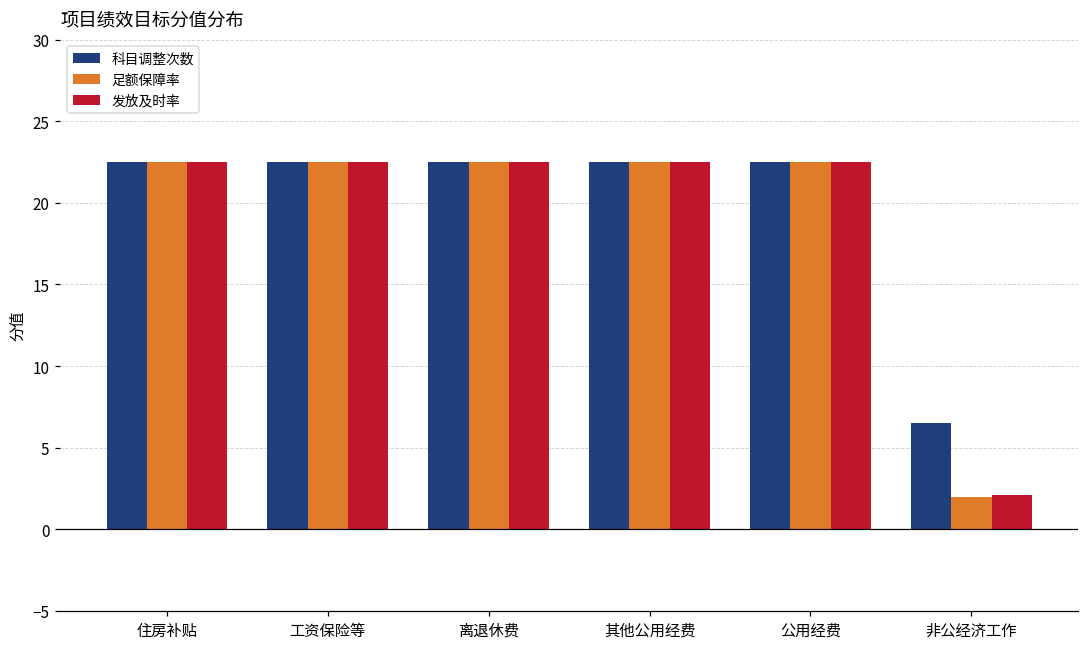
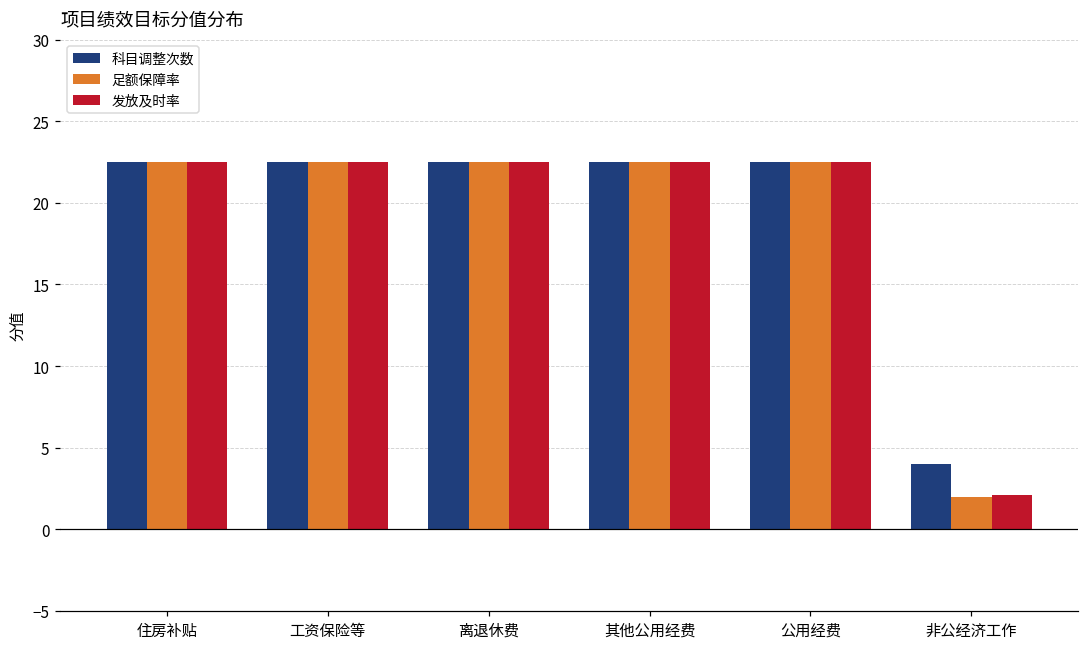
  {
    "科目调整次数": {
      "住房补贴": 22.5,
      "工资保险等": 22.5,
      "离退休费": 22.5,
      "其他公用经费": 22.5,
      "公用经费": 22.5,
-     "非公经济工作": 6.5
+     "非公经济工作": 4.0
    },
    "足额保障率": {
      "住房补贴": 22.5,
      "工资保险等": 22.5,
      "离退休费": 22.5,
      "其他公用经费": 22.5,
      "公用经费": 22.5,
      "非公经济工作": 2.0
    },
    "发放及时率": {
      "住房补贴": 22.5,
      "工资保险等": 22.5,
      "离退休费": 22.5,
      "其他公用经费": 22.5,
      "公用经费": 22.5,
      "非公经济工作": 2.1
    }
  }
